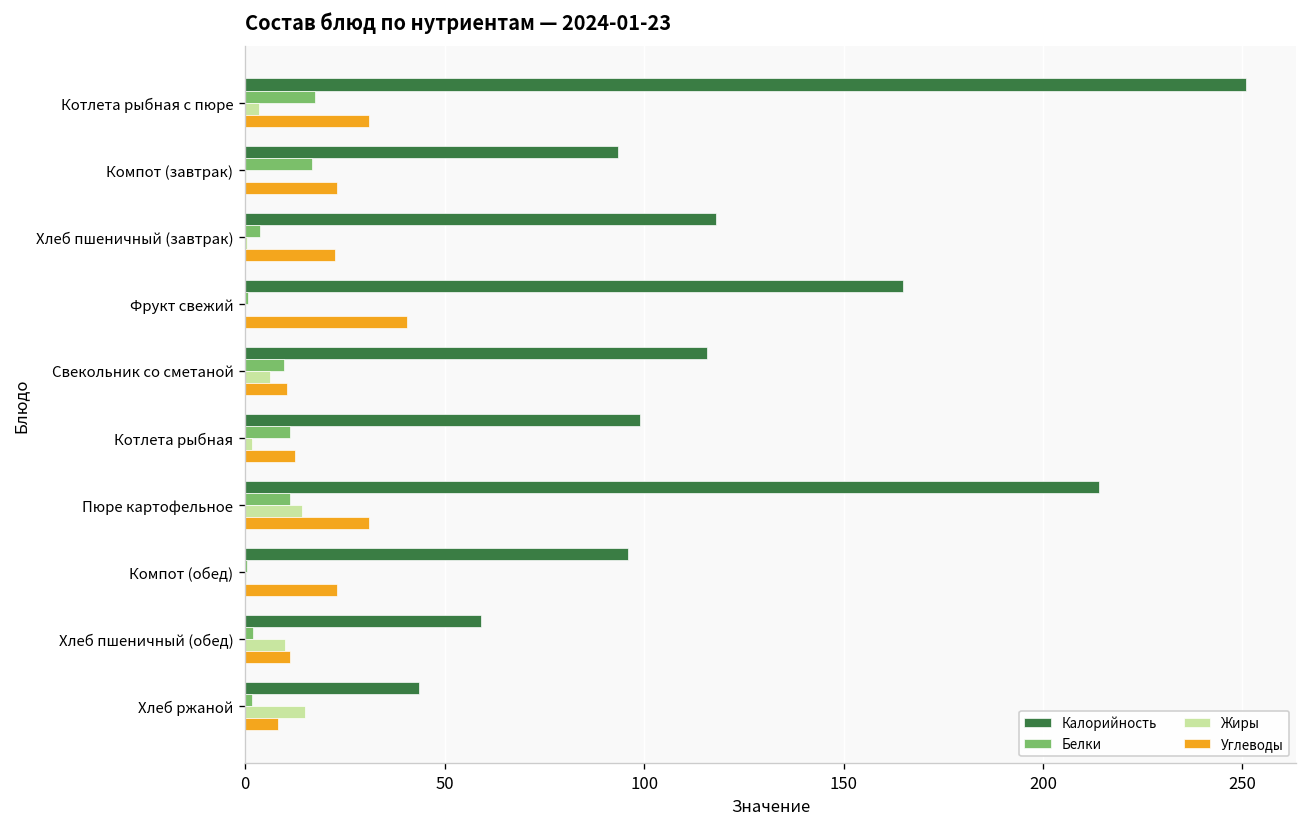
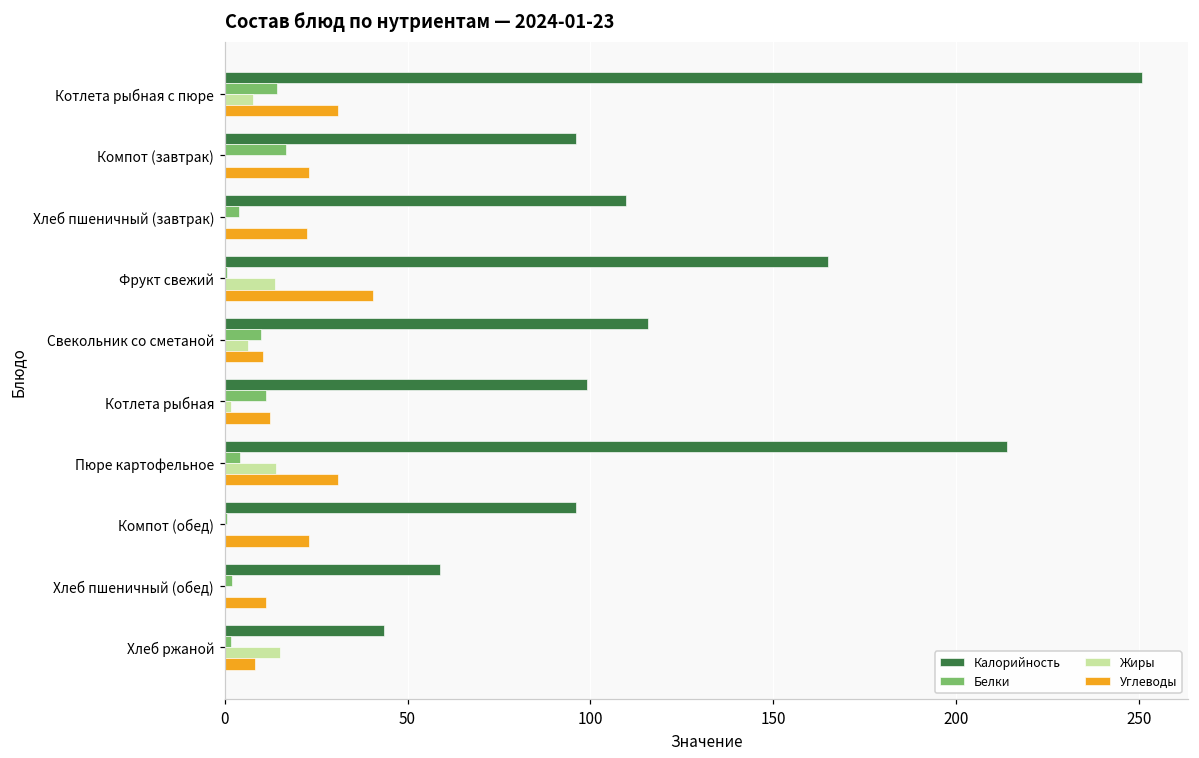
  {
    "Калорийность": {
      "Котлета рыбная с пюре": 251,
-     "Компот (завтрак)": 94,
-     "Хлеб пшеничный (завтрак)": 118,
+     "Компот (завтрак)": 96,
+     "Хлеб пшеничный (завтрак)": 110,
      "Фрукт свежий": 165,
      "Свекольник со сметаной": 116,
      "Котлета рыбная": 99,
      "Пюре картофельное": 214,
      "Компот (обед)": 96,
      "Хлеб пшеничный (обед)": 59,
      "Хлеб ржаной": 44
    },
    "Белки": {
-     "Котлета рыбная с пюре": 18,
+     "Котлета рыбная с пюре": 14,
      "Компот (завтрак)": 17,
      "Хлеб пшеничный (завтрак)": 4,
      "Свекольник со сметаной": 10,
      "Котлета рыбная": 11,
-     "Пюре картофельное": 11,
+     "Пюре картофельное": 4,
      "Хлеб пшеничный (обед)": 2,
      "Хлеб ржаной": 2
    },
    "Жиры": {
-     "Котлета рыбная с пюре": 3,
-     "Фрукт свежий": 0,
+     "Котлета рыбная с пюре": 8,
+     "Фрукт свежий": 14,
      "Свекольник со сметаной": 6,
      "Котлета рыбная": 2,
      "Пюре картофельное": 14,
-     "Хлеб пшеничный (обед)": 10,
+     "Хлеб пшеничный (обед)": 0,
      "Хлеб ржаной": 15
    },
    "Углеводы": {
      "Котлета рыбная с пюре": 31,
      "Компот (завтрак)": 23,
      "Хлеб пшеничный (завтрак)": 23,
      "Фрукт свежий": 41,
      "Свекольник со сметаной": 11,
      "Котлета рыбная": 12,
      "Пюре картофельное": 31,
      "Компот (обед)": 23,
      "Хлеб пшеничный (обед)": 11,
      "Хлеб ржаной": 8
    }
  }
